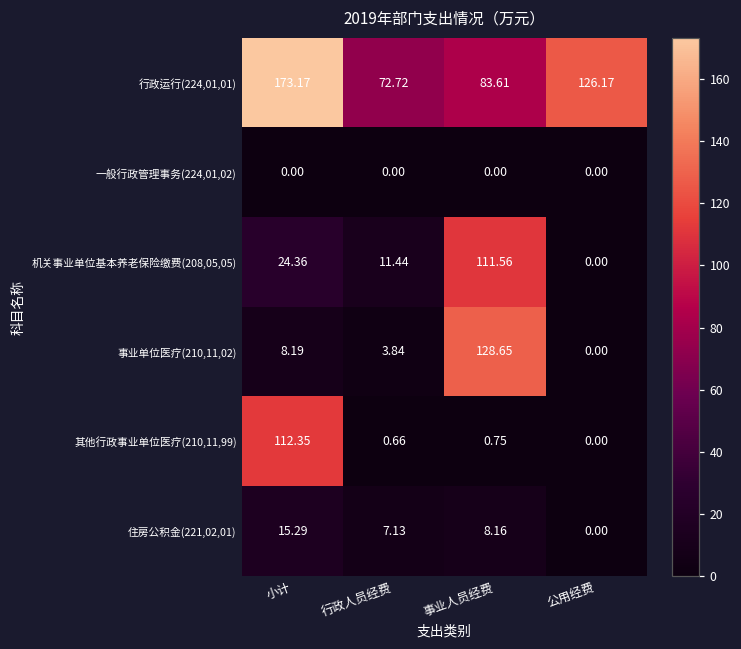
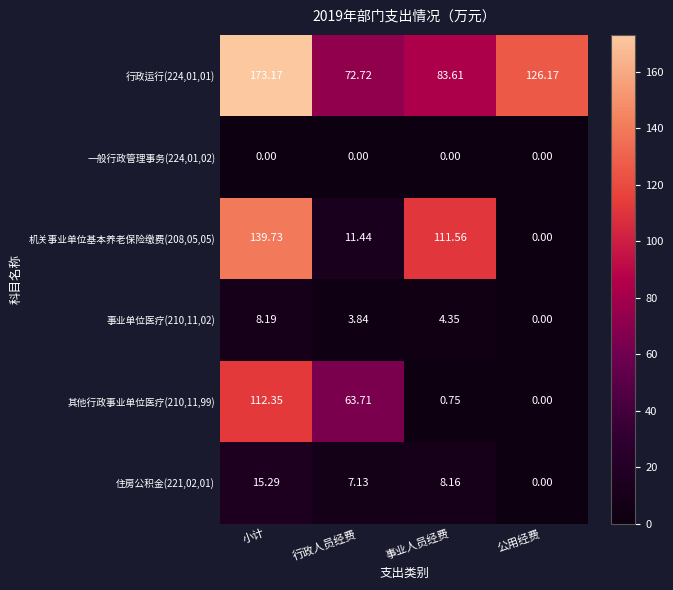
  {
    "行政运行(224,01,01)": {
      "小计": 173.17,
      "行政人员经费": 72.72,
      "事业人员经费": 83.61,
      "公用经费": 126.17
    },
    "一般行政管理事务(224,01,02)": {
      "小计": 0.00,
      "行政人员经费": 0.00,
      "事业人员经费": 0.00,
      "公用经费": 0.00
    },
    "机关事业单位基本养老保险缴费(208,05,05)": {
-     "小计": 24.36,
+     "小计": 139.73,
      "行政人员经费": 11.44,
      "事业人员经费": 111.56,
      "公用经费": 0.00
    },
    "事业单位医疗(210,11,02)": {
      "小计": 8.19,
      "行政人员经费": 3.84,
-     "事业人员经费": 128.65,
+     "事业人员经费": 4.35,
      "公用经费": 0.00
    },
    "其他行政事业单位医疗(210,11,99)": {
      "小计": 112.35,
-     "行政人员经费": 0.66,
+     "行政人员经费": 63.71,
      "事业人员经费": 0.75,
      "公用经费": 0.00
    },
    "住房公积金(221,02,01)": {
      "小计": 15.29,
      "行政人员经费": 7.13,
      "事业人员经费": 8.16,
      "公用经费": 0.00
    }
  }
